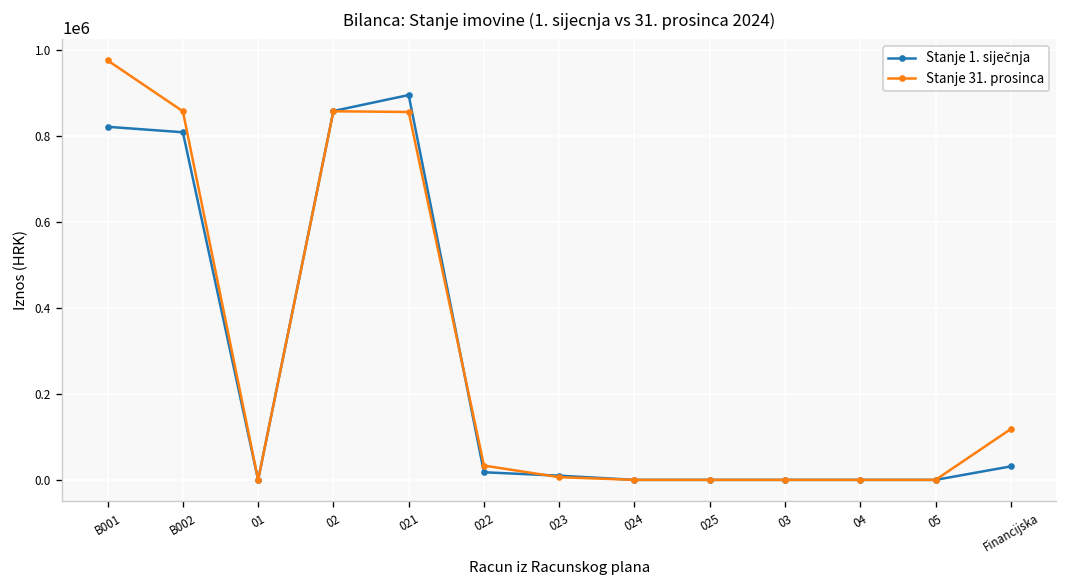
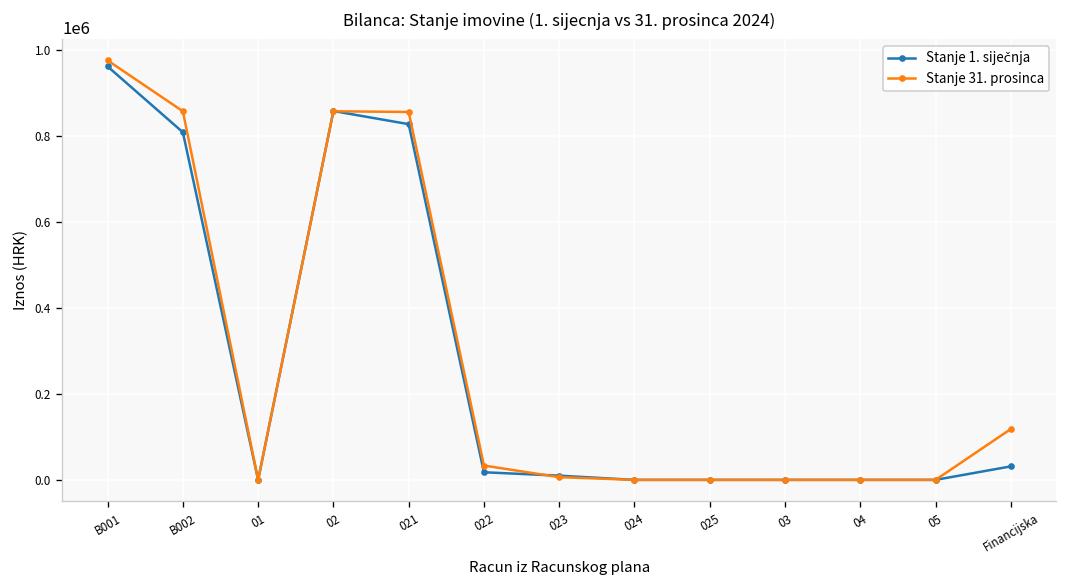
  {
    "Stanje 1. siječnja": {
-     "B001": 820000,
+     "B001": 960000,
      "B002": 810000,
-     "021": 890000,
+     "021": 830000,
      "022": 20000,
      "Financijska": 30000
    },
    "Stanje 31. prosinca": {
      "B001": 980000,
      "B002": 860000,
      "021": 860000,
      "022": 30000,
      "Financijska": 120000
    }
  }
